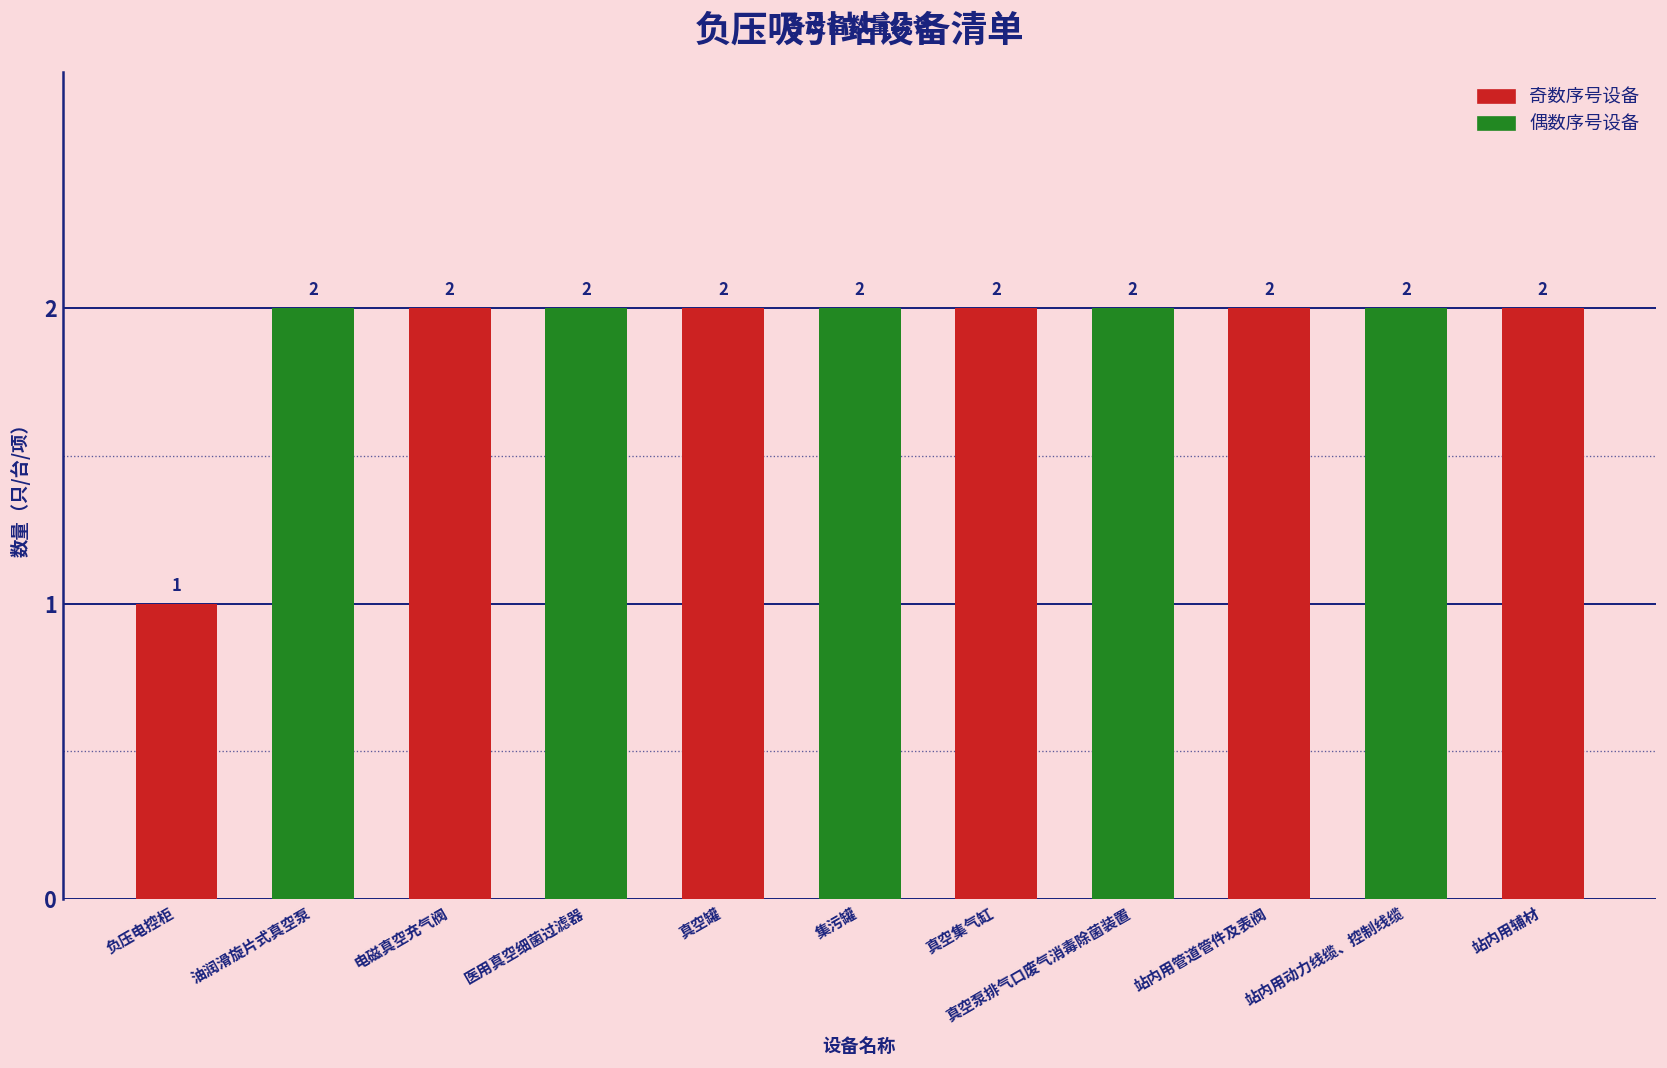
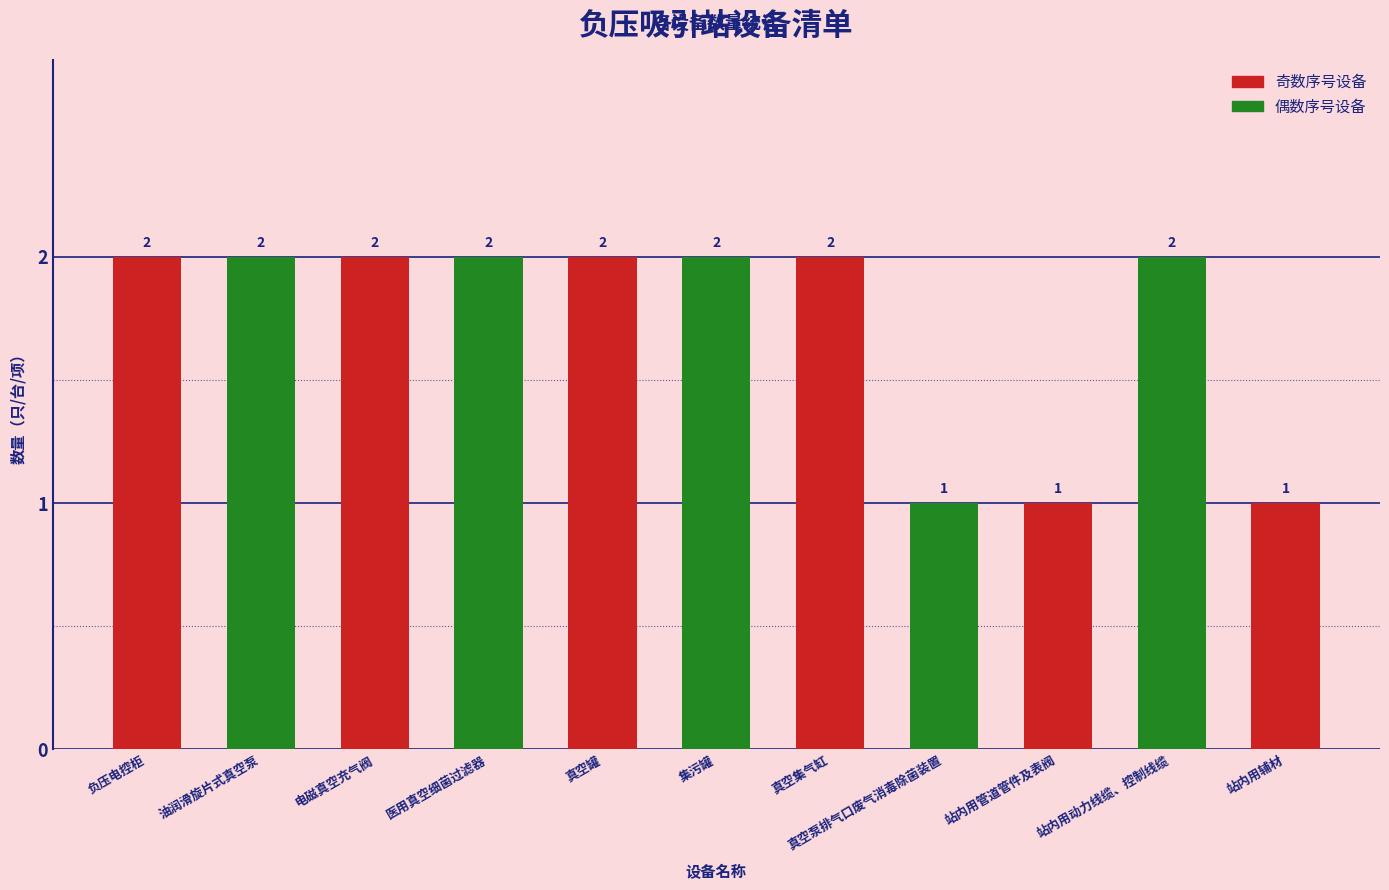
  {
-   "负压电控柜": 1,
+   "负压电控柜": 2,
    "油润滑旋片式真空泵": 2,
    "电磁真空充气阀": 2,
    "医用真空细菌过滤器": 2,
    "真空罐": 2,
    "集污罐": 2,
    "真空集气缸": 2,
-   "真空泵排气口废气消毒除菌装置": 2,
-   "站内用管道管件及表阀": 2,
+   "真空泵排气口废气消毒除菌装置": 1,
+   "站内用管道管件及表阀": 1,
    "站内用动力线缆、控制线缆": 2,
-   "站内用辅材": 2
+   "站内用辅材": 1
  }
